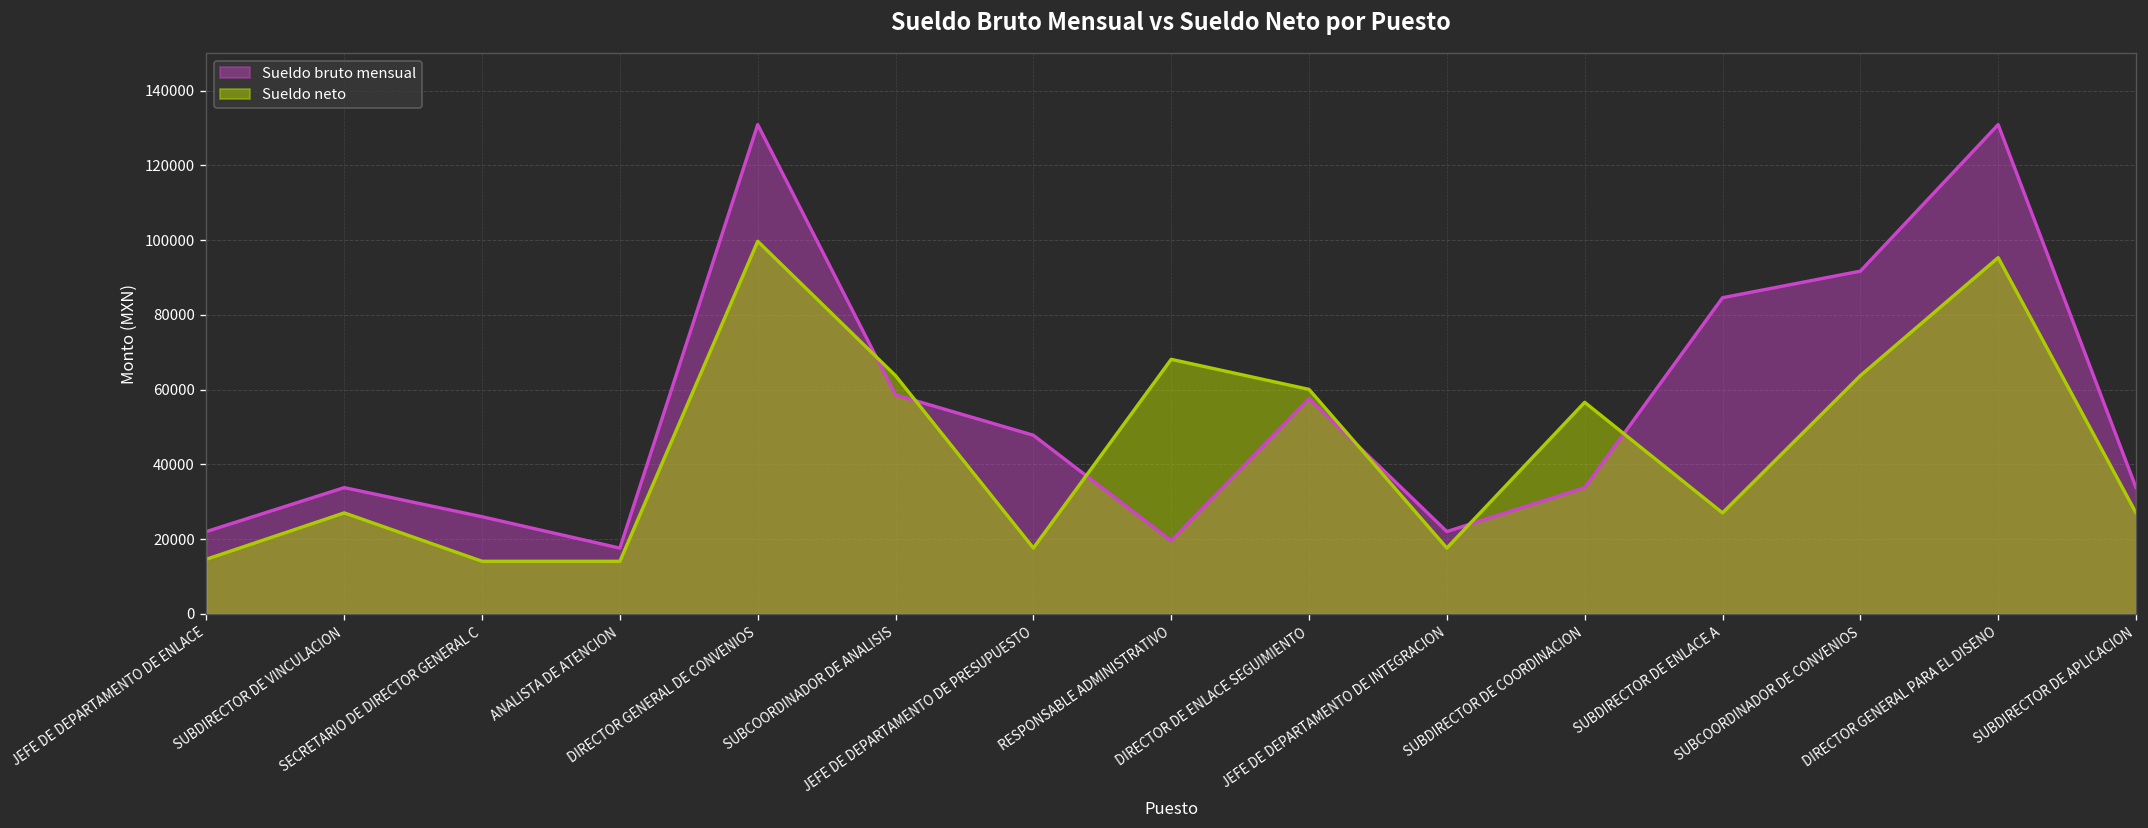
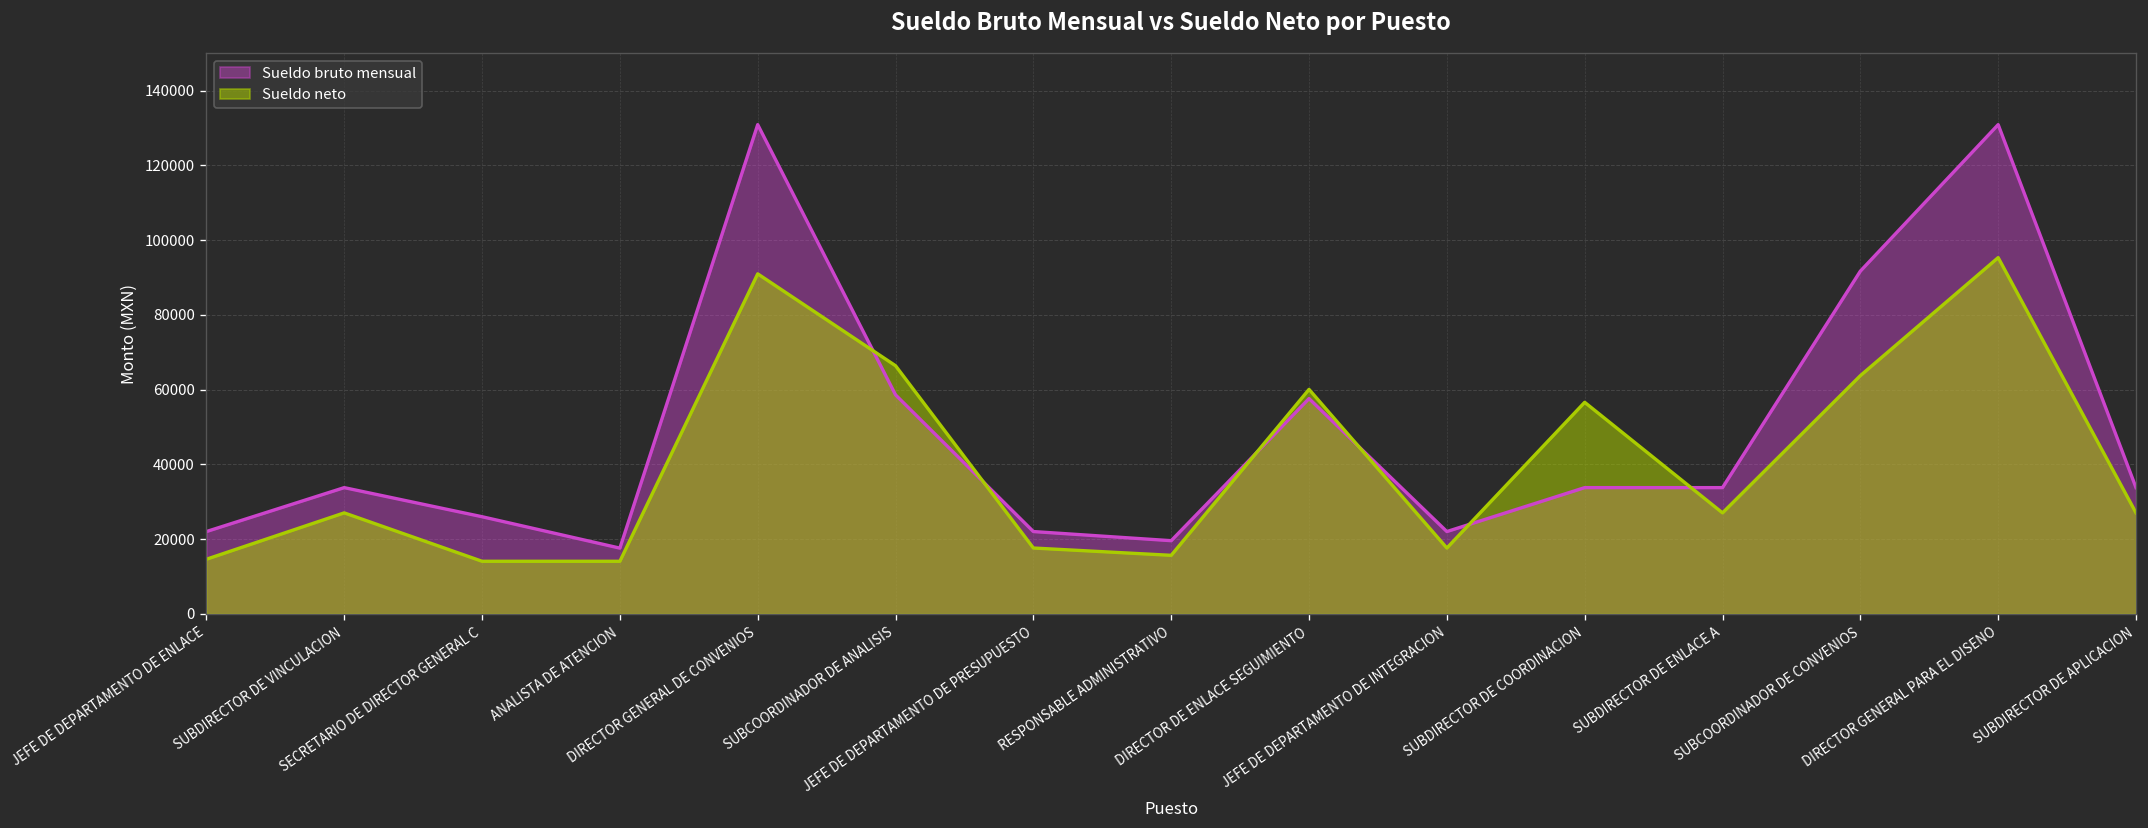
  {
    "Sueldo bruto mensual": {
      "JEFE DE DEPARTAMENTO DE ENLACE": 22000,
      "SUBDIRECTOR DE VINCULACION": 34000,
      "SECRETARIO DE DIRECTOR GENERAL C": 26000,
      "ANALISTA DE ATENCION": 18000,
      "DIRECTOR GENERAL DE CONVENIOS": 131000,
      "SUBCOORDINADOR DE ANALISIS": 59000,
-     "JEFE DE DEPARTAMENTO DE PRESUPUESTO": 48000,
+     "JEFE DE DEPARTAMENTO DE PRESUPUESTO": 22000,
      "RESPONSABLE ADMINISTRATIVO": 20000,
      "DIRECTOR DE ENLACE SEGUIMIENTO": 58000,
      "JEFE DE DEPARTAMENTO DE INTEGRACION": 22000,
      "SUBDIRECTOR DE COORDINACION": 34000,
-     "SUBDIRECTOR DE ENLACE A": 85000,
+     "SUBDIRECTOR DE ENLACE A": 34000,
      "SUBCOORDINADOR DE CONVENIOS": 92000,
      "DIRECTOR GENERAL PARA EL DISENO": 131000,
      "SUBDIRECTOR DE APLICACION": 34000
    },
    "Sueldo neto": {
      "JEFE DE DEPARTAMENTO DE ENLACE": 15000,
      "SUBDIRECTOR DE VINCULACION": 27000,
      "SECRETARIO DE DIRECTOR GENERAL C": 14000,
      "ANALISTA DE ATENCION": 14000,
-     "DIRECTOR GENERAL DE CONVENIOS": 100000,
-     "SUBCOORDINADOR DE ANALISIS": 64000,
+     "DIRECTOR GENERAL DE CONVENIOS": 91000,
+     "SUBCOORDINADOR DE ANALISIS": 66000,
      "JEFE DE DEPARTAMENTO DE PRESUPUESTO": 18000,
-     "RESPONSABLE ADMINISTRATIVO": 68000,
+     "RESPONSABLE ADMINISTRATIVO": 16000,
      "DIRECTOR DE ENLACE SEGUIMIENTO": 60000,
      "JEFE DE DEPARTAMENTO DE INTEGRACION": 18000,
      "SUBDIRECTOR DE COORDINACION": 57000,
      "SUBDIRECTOR DE ENLACE A": 27000,
      "SUBCOORDINADOR DE CONVENIOS": 64000,
      "DIRECTOR GENERAL PARA EL DISENO": 95000,
      "SUBDIRECTOR DE APLICACION": 27000
    }
  }
